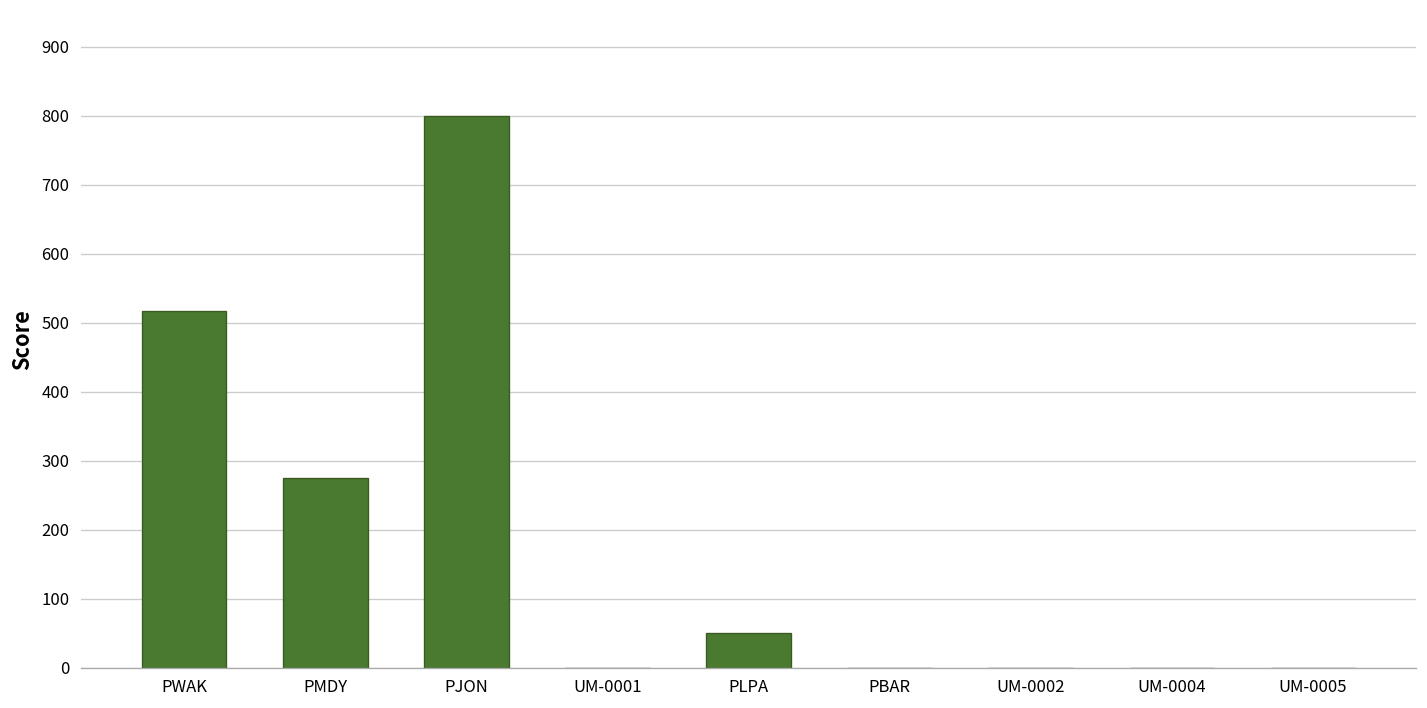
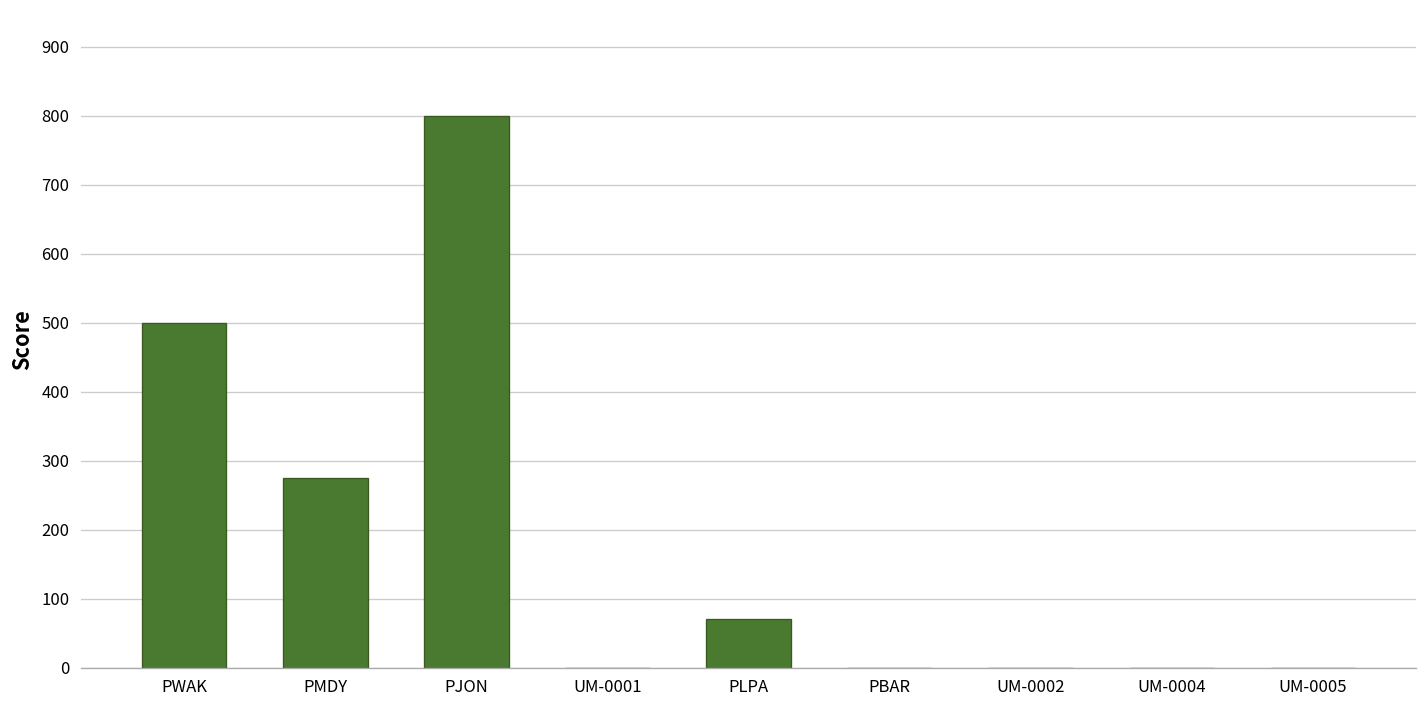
  {
-   "PWAK": 520,
+   "PWAK": 500,
    "PMDY": 280,
    "PJON": 800,
    "UM-0001": 0,
-   "PLPA": 50,
+   "PLPA": 70,
    "PBAR": 0,
    "UM-0002": 0,
    "UM-0004": 0,
    "UM-0005": 0
  }
